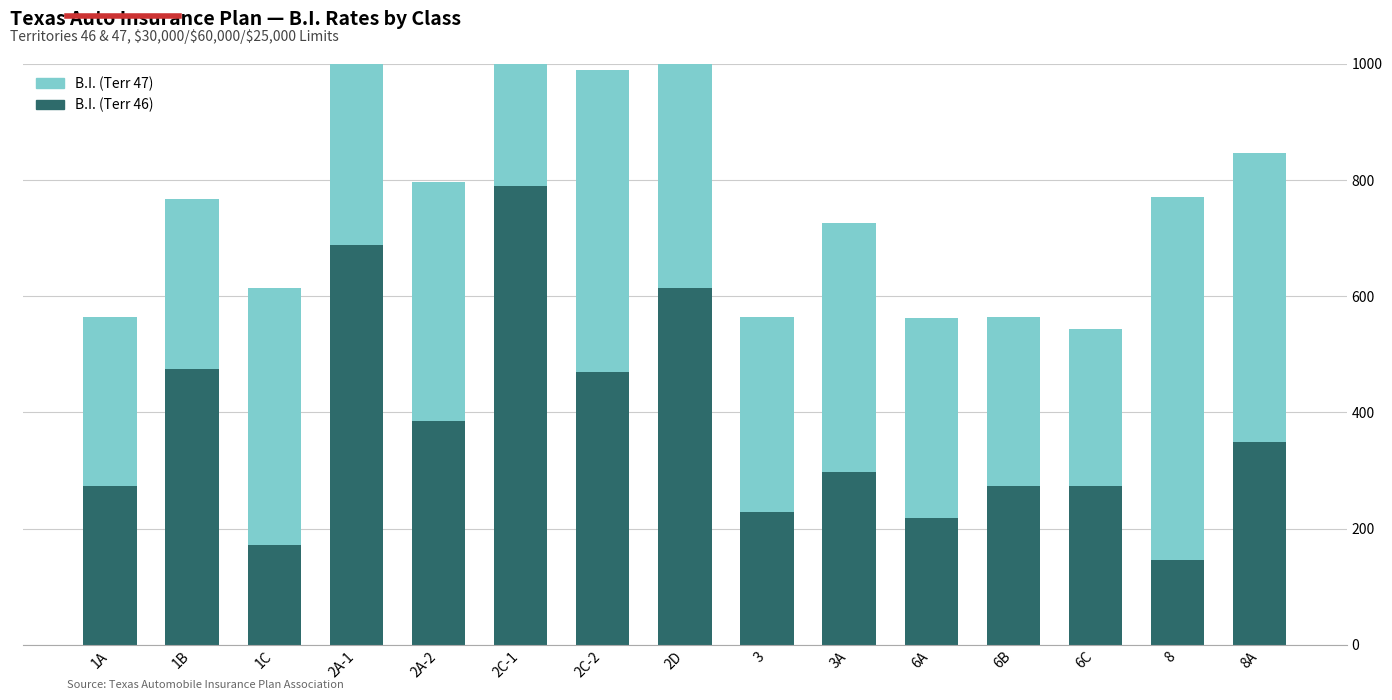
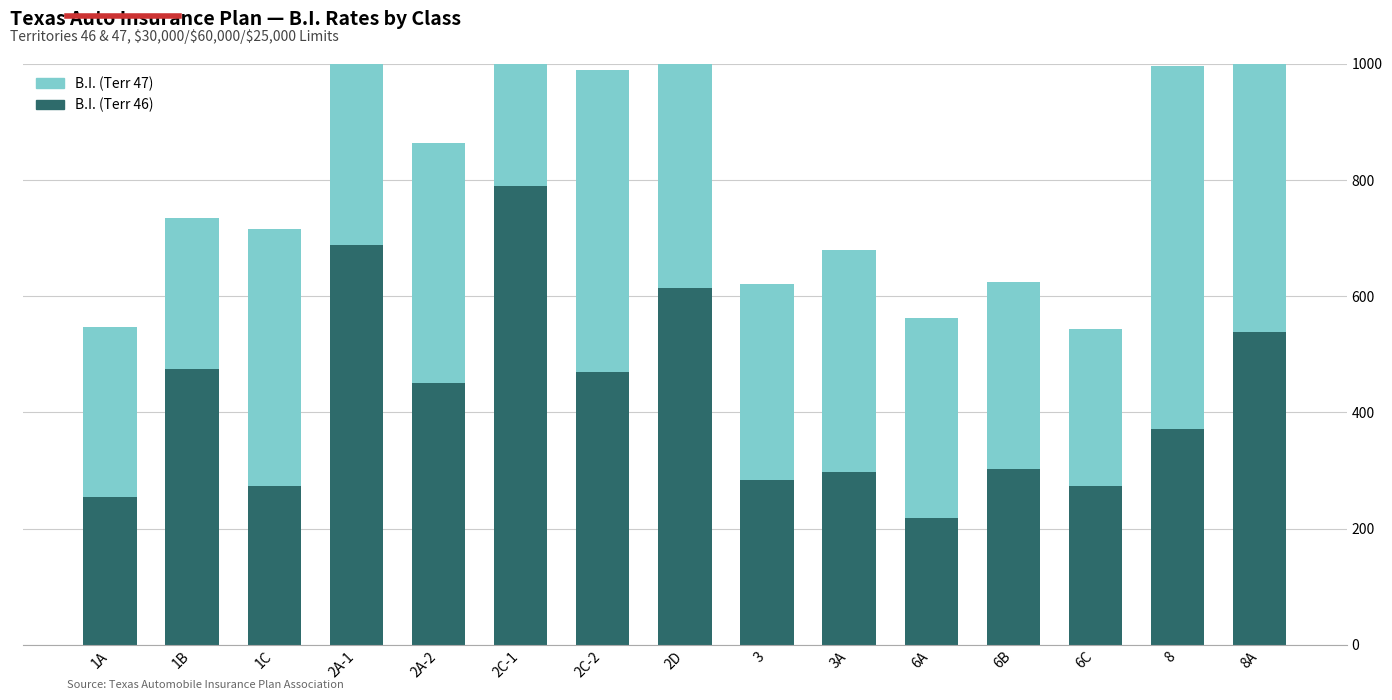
  {
    "B.I. (Terr 46)": {
-     "1A": 270,
+     "1A": 260,
      "1B": 480,
-     "1C": 170,
+     "1C": 270,
      "2A-1": 690,
-     "2A-2": 390,
+     "2A-2": 450,
      "2C-1": 790,
      "2C-2": 470,
      "2D": 610,
-     "3": 230,
+     "3": 280,
      "3A": 300,
      "6A": 220,
-     "6B": 270,
+     "6B": 300,
      "6C": 270,
-     "8": 150,
-     "8A": 350
+     "8": 370,
+     "8A": 540
    },
    "B.I. (Terr 47)": {
      "1A": 290,
-     "1B": 290,
+     "1B": 260,
      "1C": 440,
      "2A-2": 410,
      "2C-2": 520,
      "3": 340,
-     "3A": 430,
+     "3A": 380,
      "6A": 350,
-     "6B": 290,
+     "6B": 320,
      "6C": 270,
      "8": 630
    }
  }
